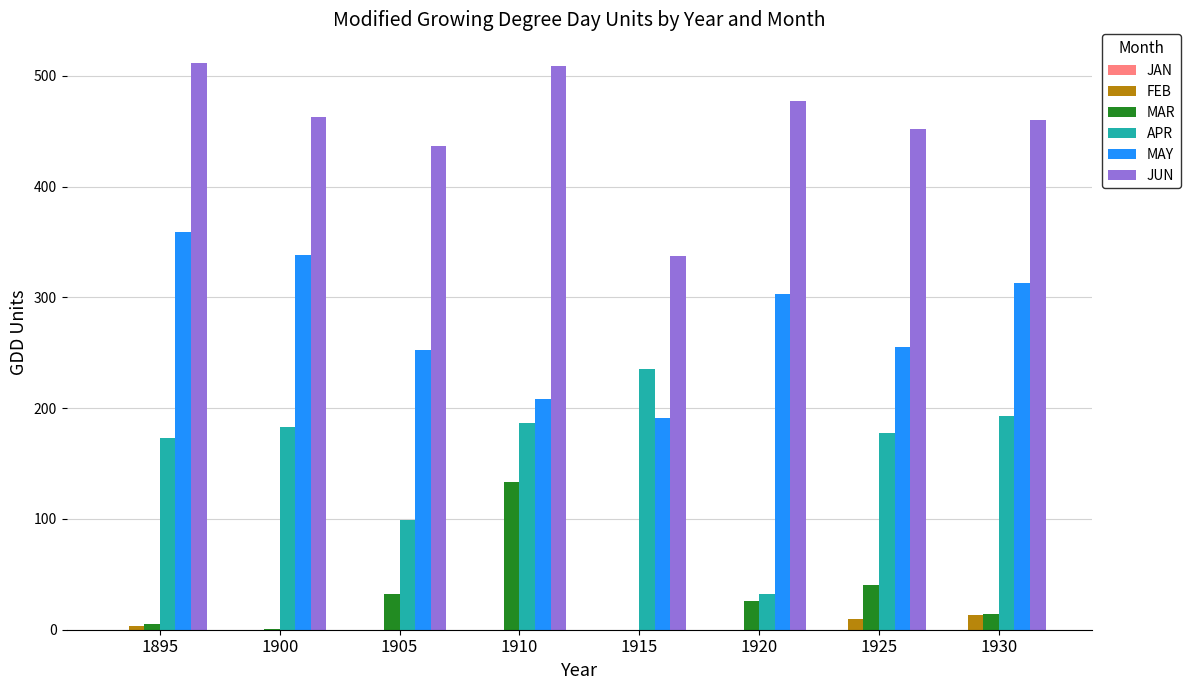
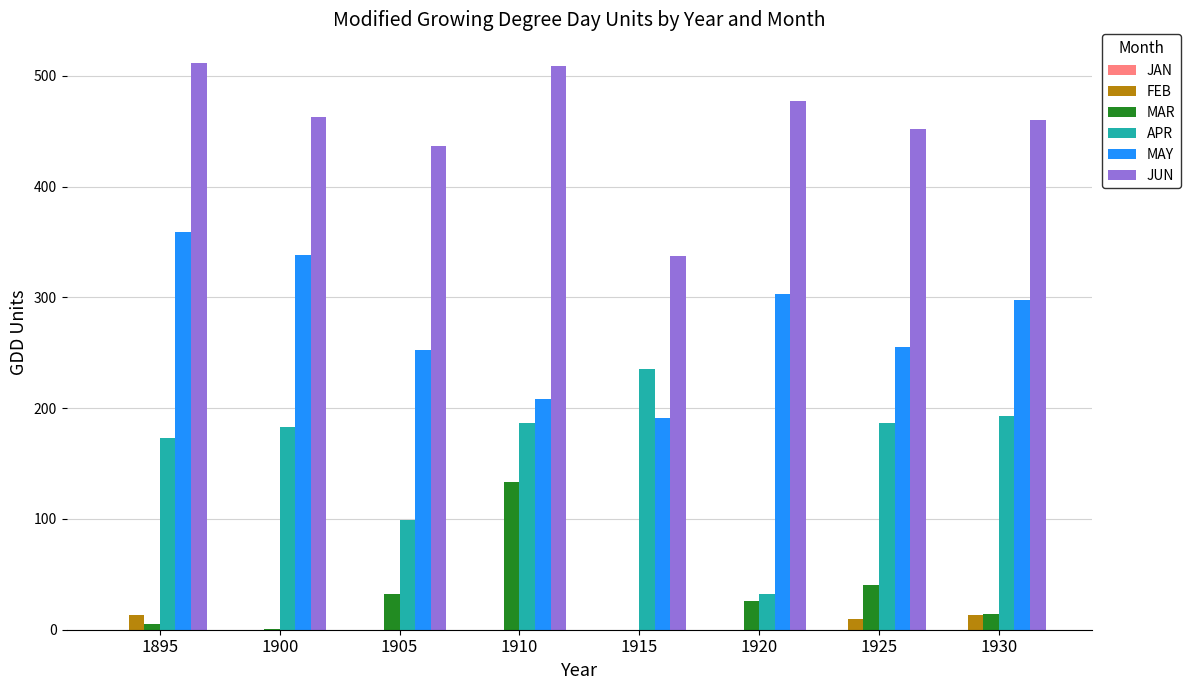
  {
    "JAN": {
      "1895": 0,
      "1900": 0,
      "1905": 0,
      "1910": 0,
      "1915": 0,
      "1920": 0,
      "1925": 0,
      "1930": 0
    },
    "FEB": {
-     "1895": 3,
+     "1895": 13,
      "1900": 0,
      "1905": 0,
      "1910": 0,
      "1915": 0,
      "1920": 0,
      "1925": 10,
      "1930": 13
    },
    "MAR": {
      "1895": 5,
      "1905": 32,
      "1910": 133,
      "1915": 0,
      "1920": 26,
      "1925": 40,
      "1930": 14
    },
    "APR": {
      "1895": 173,
      "1900": 183,
      "1905": 99,
      "1910": 187,
      "1915": 235,
      "1920": 32,
-     "1925": 178,
+     "1925": 187,
      "1930": 193
    },
    "MAY": {
      "1895": 359,
      "1900": 338,
      "1905": 253,
      "1910": 208,
      "1915": 191,
      "1920": 303,
      "1925": 255,
-     "1930": 313
+     "1930": 298
    },
    "JUN": {
      "1895": 512,
      "1900": 463,
      "1905": 437,
      "1910": 509,
      "1915": 337,
      "1920": 477,
      "1925": 452,
      "1930": 460
    }
  }
